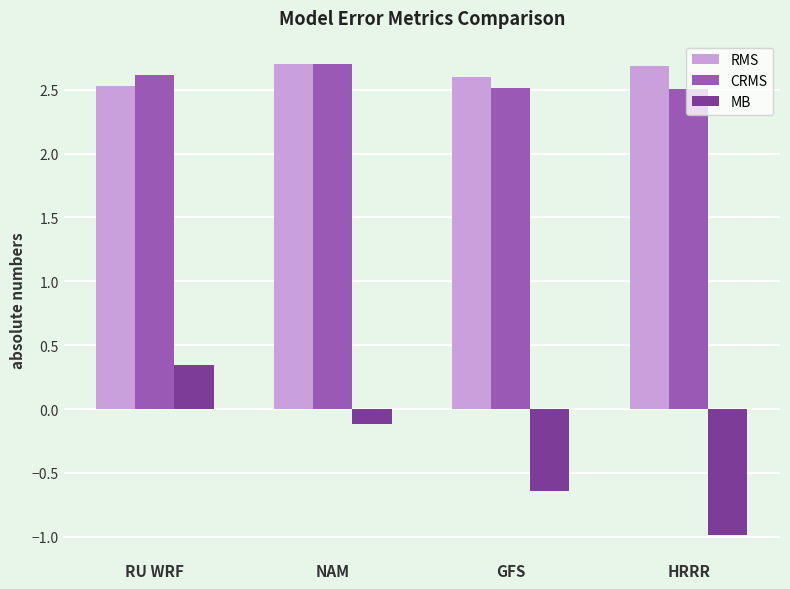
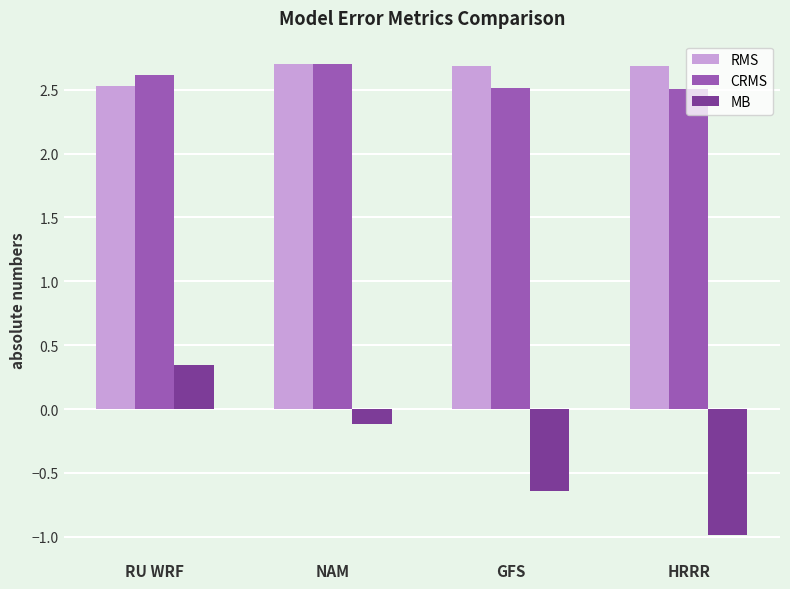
  {
    "RMS": {
      "RU WRF": 2.53,
      "NAM": 2.70,
-     "GFS": 2.60,
+     "GFS": 2.69,
      "HRRR": 2.69
    }
  }
